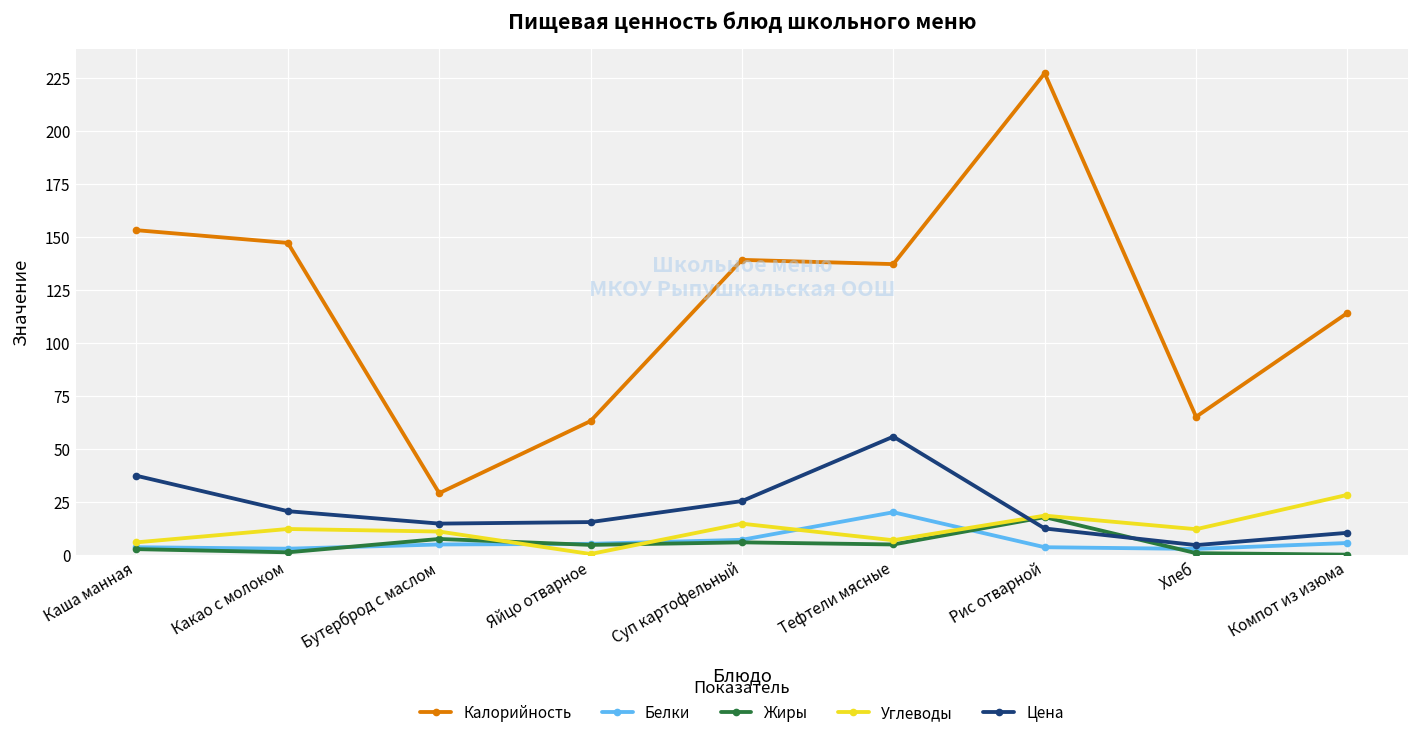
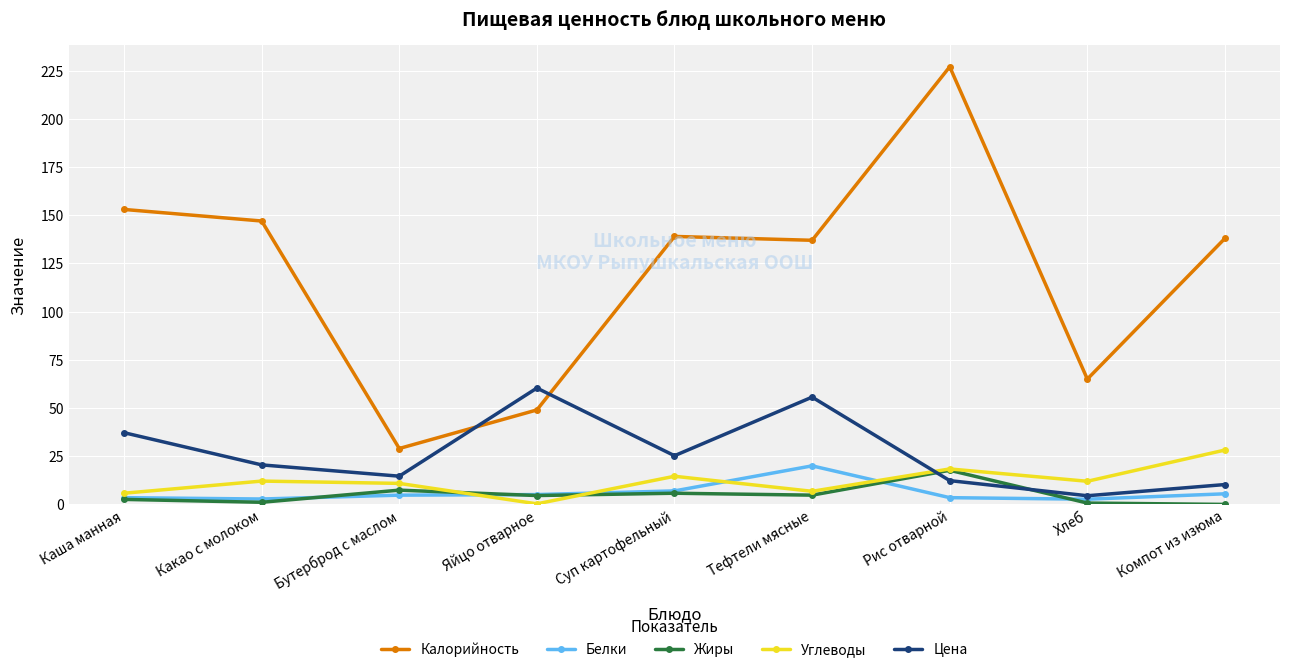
  {
    "Калорийность": {
      "Каша манная": 153,
      "Какао с молоком": 147,
      "Бутерброд с маслом": 29,
-     "Яйцо отварное": 63,
+     "Яйцо отварное": 49,
      "Суп картофельный": 139,
      "Тефтели мясные": 137,
      "Рис отварной": 227,
      "Хлеб": 65,
-     "Компот из изюма": 114
+     "Компот из изюма": 138
    },
    "Белки": {
      "Какао с молоком": 3,
      "Бутерброд с маслом": 5,
      "Тефтели мясные": 20,
      "Рис отварной": 4,
      "Хлеб": 3,
      "Компот из изюма": 6
    },
    "Жиры": {
      "Какао с молоком": 1,
      "Бутерброд с маслом": 7,
      "Тефтели мясные": 5,
      "Хлеб": 1,
      "Компот из изюма": 0
    },
    "Углеводы": {
      "Каша манная": 6,
      "Какао с молоком": 12,
      "Бутерброд с маслом": 11,
      "Яйцо отварное": 0,
      "Суп картофельный": 15,
      "Тефтели мясные": 7,
      "Хлеб": 12,
      "Компот из изюма": 28
    },
    "Цена": {
      "Каша манная": 37,
      "Какао с молоком": 21,
      "Бутерброд с маслом": 15,
-     "Яйцо отварное": 15,
+     "Яйцо отварное": 60,
      "Суп картофельный": 25,
      "Тефтели мясные": 56,
      "Рис отварной": 12,
      "Хлеб": 5,
      "Компот из изюма": 10
    }
  }
